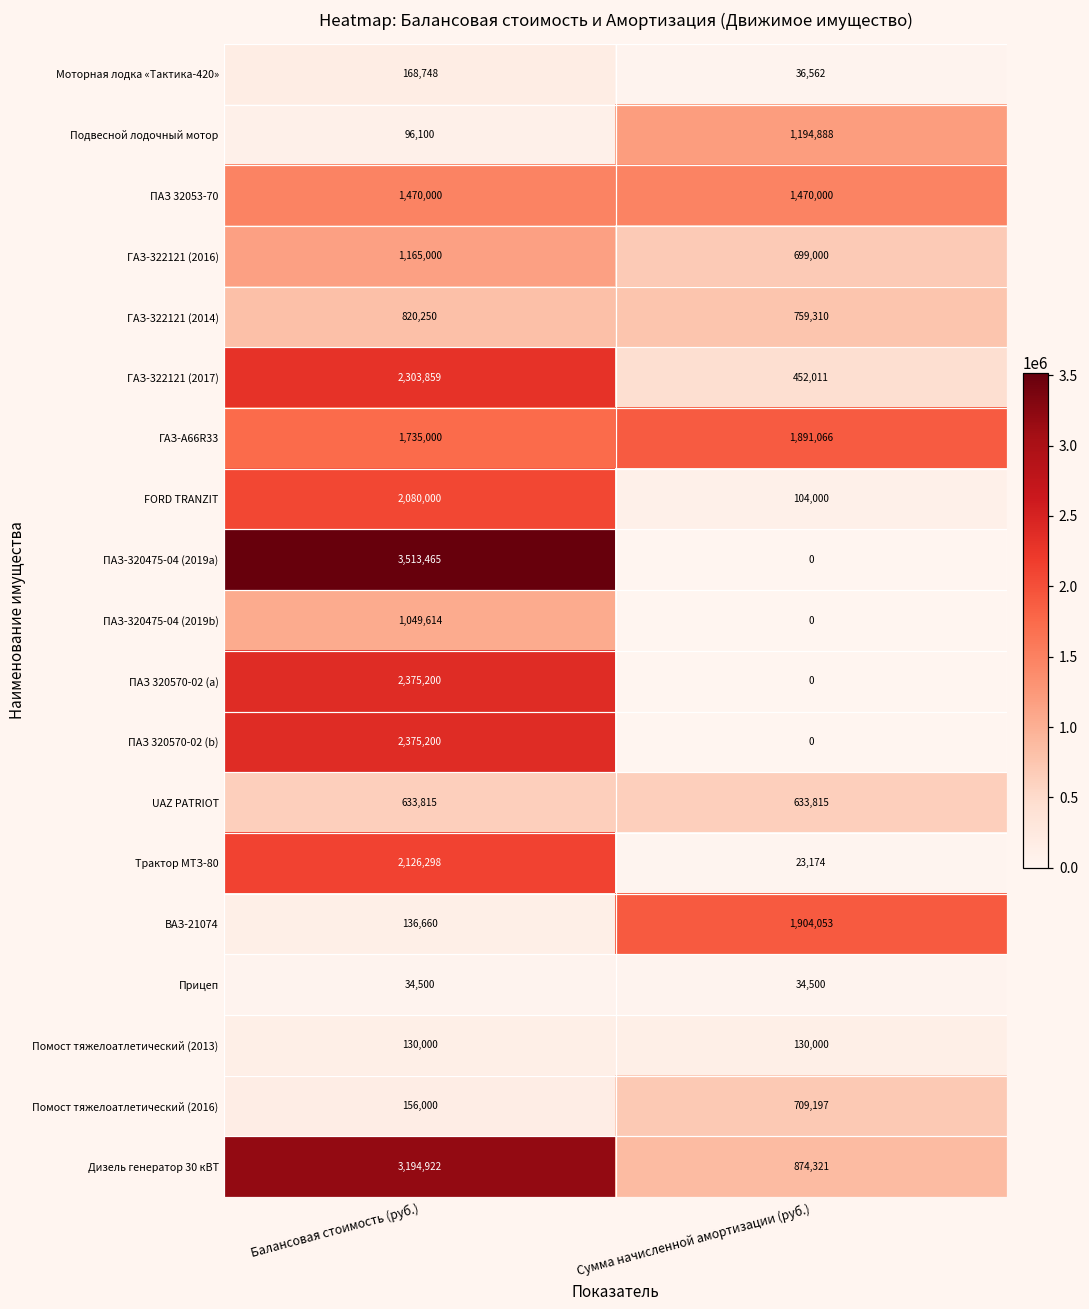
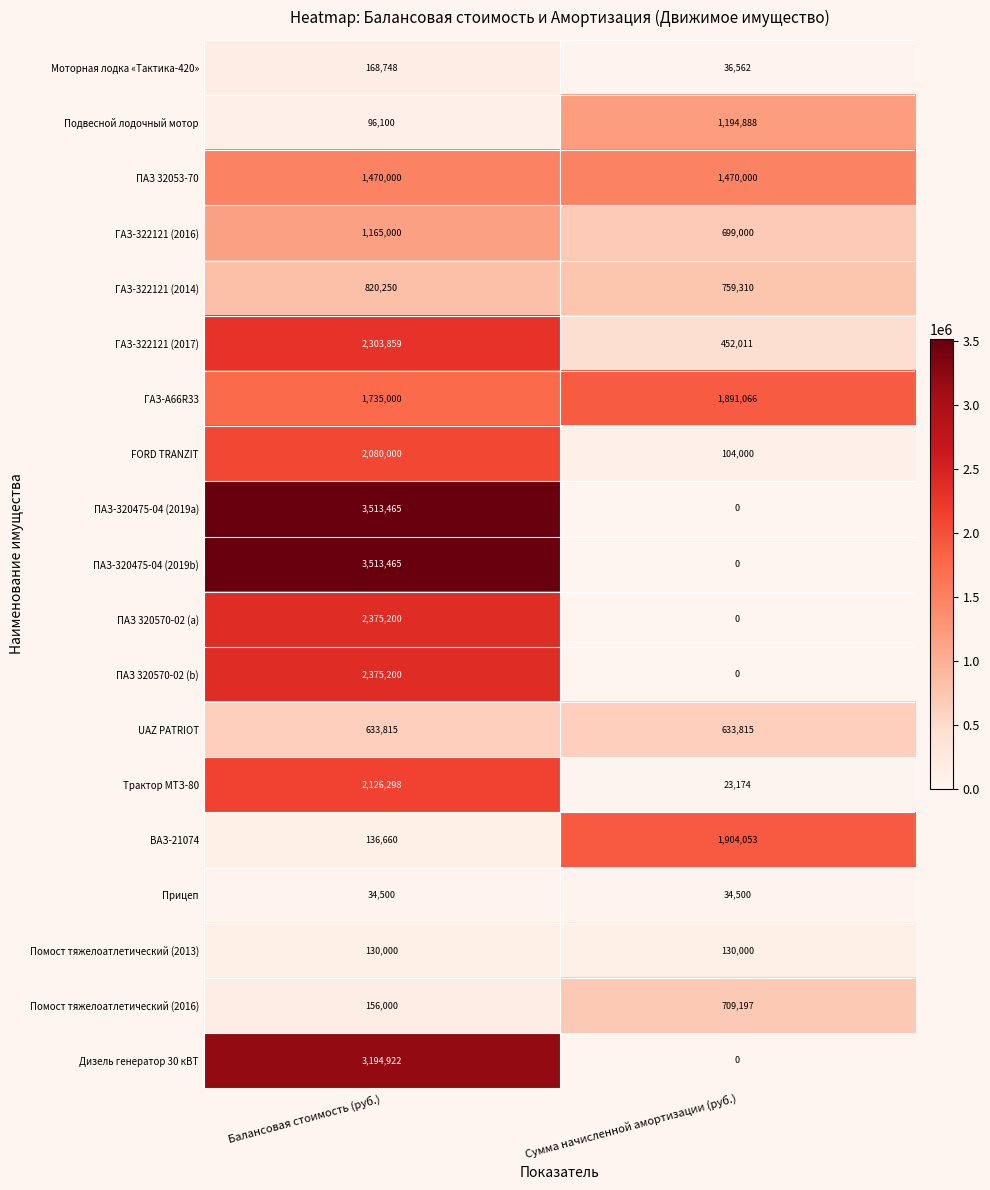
  {
    "Моторная лодка «Тактика-420»": {
      "Балансовая стоимость (руб.)": "168,748",
      "Сумма начисленной амортизации (руб.)": "36,562"
    },
    "Подвесной лодочный мотор": {
      "Балансовая стоимость (руб.)": "96,100",
      "Сумма начисленной амортизации (руб.)": "1,194,888"
    },
    "ПАЗ 32053-70": {
      "Балансовая стоимость (руб.)": "1,470,000",
      "Сумма начисленной амортизации (руб.)": "1,470,000"
    },
    "ГАЗ-322121 (2016)": {
      "Балансовая стоимость (руб.)": "1,165,000",
      "Сумма начисленной амортизации (руб.)": "699,000"
    },
    "ГАЗ-322121 (2014)": {
      "Балансовая стоимость (руб.)": "820,250",
      "Сумма начисленной амортизации (руб.)": "759,310"
    },
    "ГАЗ-322121 (2017)": {
      "Балансовая стоимость (руб.)": "2,303,859",
      "Сумма начисленной амортизации (руб.)": "452,011"
    },
    "ГАЗ-А66R33": {
      "Балансовая стоимость (руб.)": "1,735,000",
      "Сумма начисленной амортизации (руб.)": "1,891,066"
    },
    "FORD TRANZIT": {
      "Балансовая стоимость (руб.)": "2,080,000",
      "Сумма начисленной амортизации (руб.)": "104,000"
    },
    "ПАЗ-320475-04 (2019a)": {
      "Балансовая стоимость (руб.)": "3,513,465",
      "Сумма начисленной амортизации (руб.)": "0"
    },
    "ПАЗ-320475-04 (2019b)": {
-     "Балансовая стоимость (руб.)": "1,049,614",
+     "Балансовая стоимость (руб.)": "3,513,465",
      "Сумма начисленной амортизации (руб.)": "0"
    },
    "ПАЗ 320570-02 (a)": {
      "Балансовая стоимость (руб.)": "2,375,200",
      "Сумма начисленной амортизации (руб.)": "0"
    },
    "ПАЗ 320570-02 (b)": {
      "Балансовая стоимость (руб.)": "2,375,200",
      "Сумма начисленной амортизации (руб.)": "0"
    },
    "UAZ PATRIOT": {
      "Балансовая стоимость (руб.)": "633,815",
      "Сумма начисленной амортизации (руб.)": "633,815"
    },
    "Трактор МТЗ-80": {
      "Балансовая стоимость (руб.)": "2,126,298",
      "Сумма начисленной амортизации (руб.)": "23,174"
    },
    "ВАЗ-21074": {
      "Балансовая стоимость (руб.)": "136,660",
      "Сумма начисленной амортизации (руб.)": "1,904,053"
    },
    "Прицеп": {
      "Балансовая стоимость (руб.)": "34,500",
      "Сумма начисленной амортизации (руб.)": "34,500"
    },
    "Помост тяжелоатлетический (2013)": {
      "Балансовая стоимость (руб.)": "130,000",
      "Сумма начисленной амортизации (руб.)": "130,000"
    },
    "Помост тяжелоатлетический (2016)": {
      "Балансовая стоимость (руб.)": "156,000",
      "Сумма начисленной амортизации (руб.)": "709,197"
    },
    "Дизель генератор 30 кВТ": {
      "Балансовая стоимость (руб.)": "3,194,922",
-     "Сумма начисленной амортизации (руб.)": "874,321"
+     "Сумма начисленной амортизации (руб.)": "0"
    }
  }
